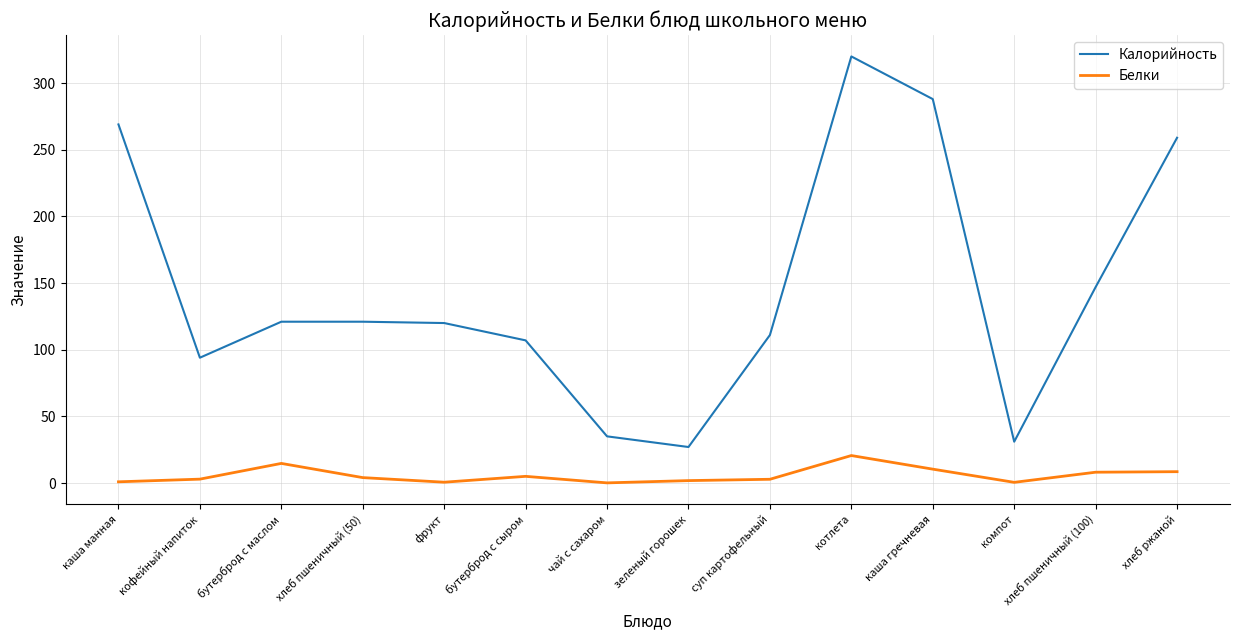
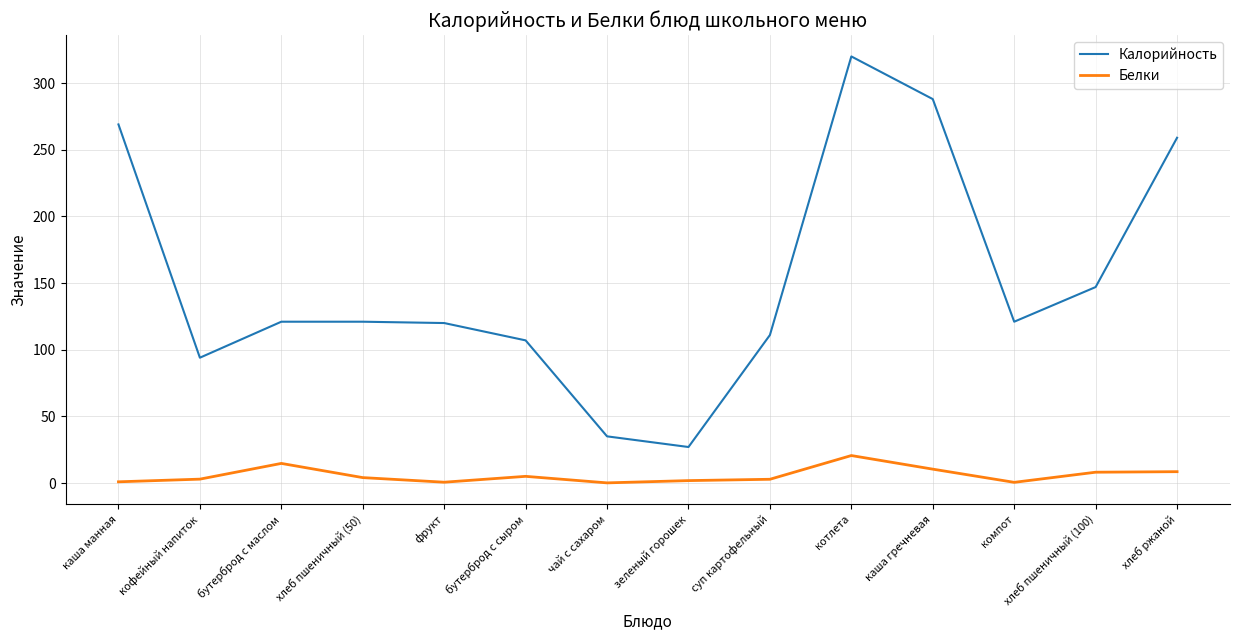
  {
    "Калорийность": {
      "каша манная": 269,
      "кофейный напиток": 94,
      "бутерброд с маслом": 121,
      "хлеб пшеничный (50)": 121,
      "фрукт": 120,
      "бутерброд с сыром": 107,
      "чай с сахаром": 35,
      "зеленый горошек": 27,
      "суп картофельный": 111,
      "котлета": 320,
      "каша гречневая": 288,
-     "компот": 31,
+     "компот": 121,
      "хлеб пшеничный (100)": 147,
      "хлеб ржаной": 259
    },
    "Белки": {
      "каша манная": 1,
      "кофейный напиток": 3,
      "бутерброд с маслом": 15,
      "хлеб пшеничный (50)": 4,
      "фрукт": 1,
      "бутерброд с сыром": 5,
      "чай с сахаром": 0,
      "зеленый горошек": 2,
      "суп картофельный": 3,
      "котлета": 21,
      "каша гречневая": 10,
      "компот": 1,
      "хлеб пшеничный (100)": 8,
      "хлеб ржаной": 9
    }
  }
